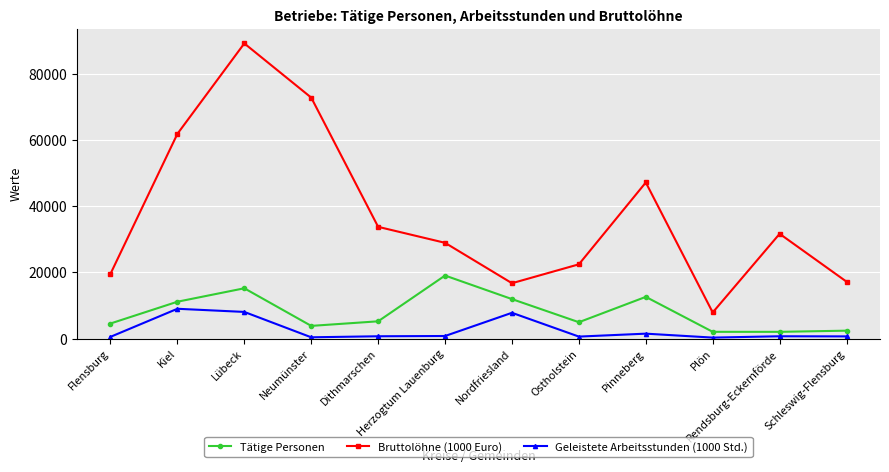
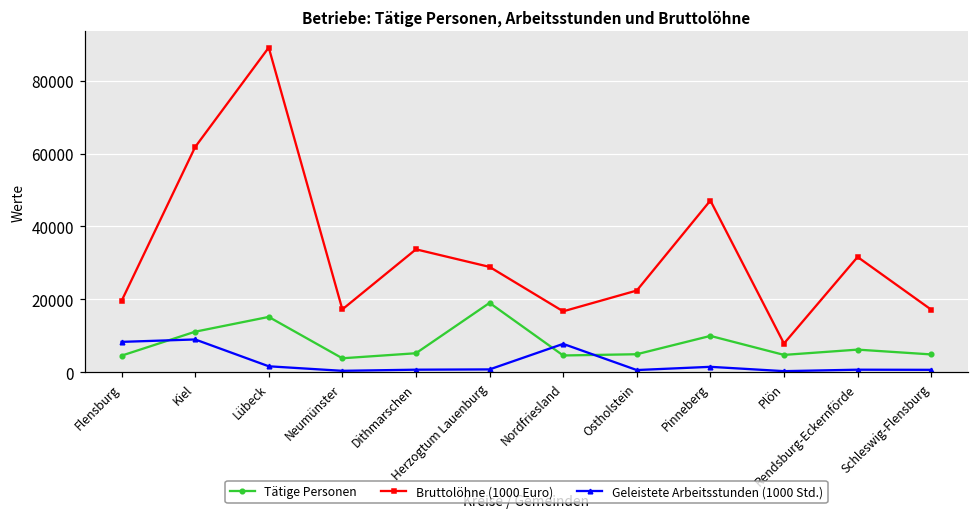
  {
    "Tätige Personen": {
      "Flensburg": 5000,
      "Kiel": 11000,
      "Lübeck": 15000,
      "Neumünster": 4000,
      "Dithmarschen": 5000,
      "Herzogtum Lauenburg": 19000,
-     "Nordfriesland": 12000,
+     "Nordfriesland": 5000,
      "Ostholstein": 5000,
-     "Pinneberg": 13000,
-     "Plön": 2000,
-     "Rendsburg-Eckernförde": 2000,
-     "Schleswig-Flensburg": 2000
+     "Pinneberg": 10000,
+     "Plön": 5000,
+     "Rendsburg-Eckernförde": 6000,
+     "Schleswig-Flensburg": 5000
    },
    "Bruttolöhne (1000 Euro)": {
      "Flensburg": 20000,
      "Kiel": 62000,
      "Lübeck": 89000,
-     "Neumünster": 73000,
+     "Neumünster": 17000,
      "Dithmarschen": 34000,
      "Herzogtum Lauenburg": 29000,
      "Nordfriesland": 17000,
      "Ostholstein": 22000,
      "Pinneberg": 47000,
      "Plön": 8000,
      "Rendsburg-Eckernförde": 32000,
      "Schleswig-Flensburg": 17000
    },
    "Geleistete Arbeitsstunden (1000 Std.)": {
-     "Flensburg": 1000,
+     "Flensburg": 8000,
      "Kiel": 9000,
-     "Lübeck": 8000,
+     "Lübeck": 2000,
      "Neumünster": 0,
      "Dithmarschen": 1000,
      "Herzogtum Lauenburg": 1000,
      "Nordfriesland": 8000,
      "Ostholstein": 1000,
      "Pinneberg": 1000,
      "Plön": 0,
      "Rendsburg-Eckernförde": 1000,
      "Schleswig-Flensburg": 1000
    }
  }
